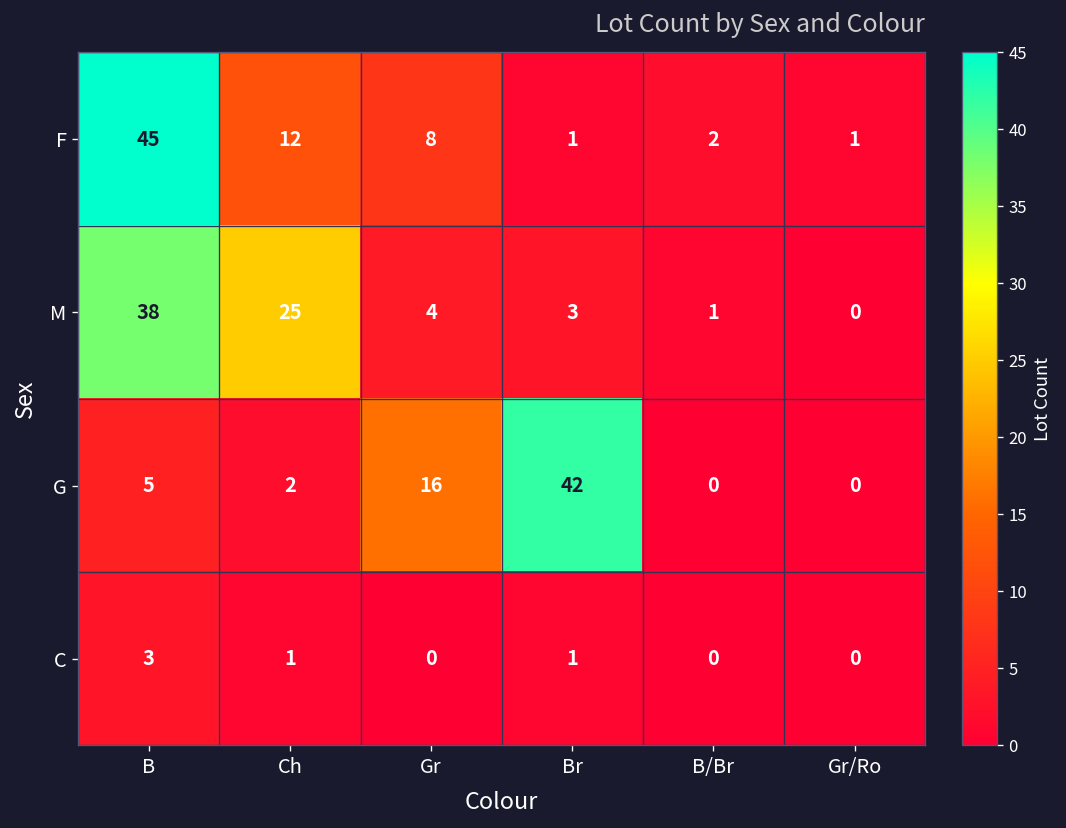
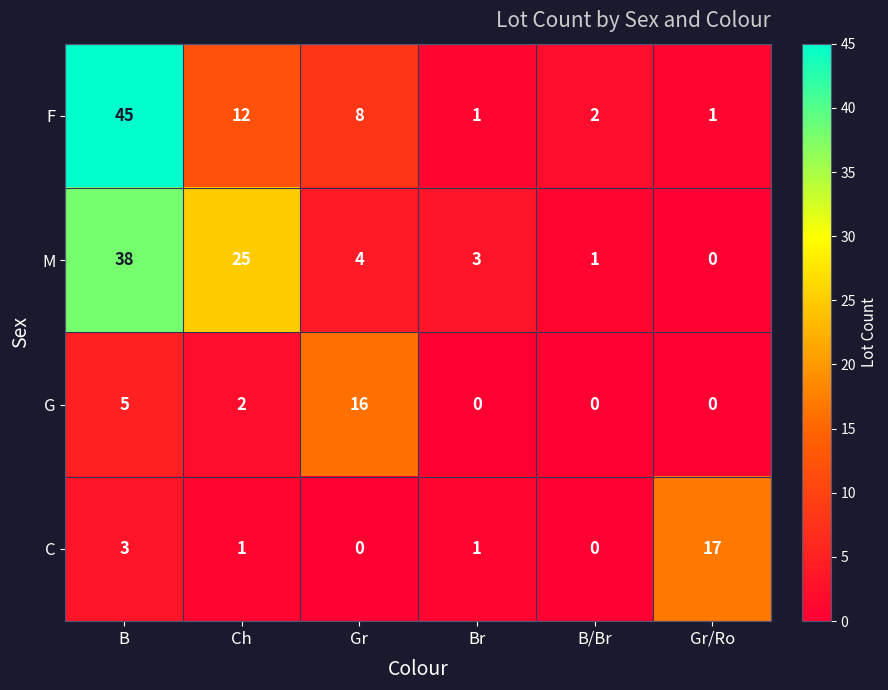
  {
    "F": {
      "B": 45,
      "Ch": 12,
      "Gr": 8,
      "Br": 1,
      "B/Br": 2,
      "Gr/Ro": 1
    },
    "M": {
      "B": 38,
      "Ch": 25,
      "Gr": 4,
      "Br": 3,
      "B/Br": 1,
      "Gr/Ro": 0
    },
    "G": {
      "B": 5,
      "Ch": 2,
      "Gr": 16,
-     "Br": 42,
+     "Br": 0,
      "B/Br": 0,
      "Gr/Ro": 0
    },
    "C": {
      "B": 3,
      "Ch": 1,
      "Gr": 0,
      "Br": 1,
      "B/Br": 0,
-     "Gr/Ro": 0
+     "Gr/Ro": 17
    }
  }
